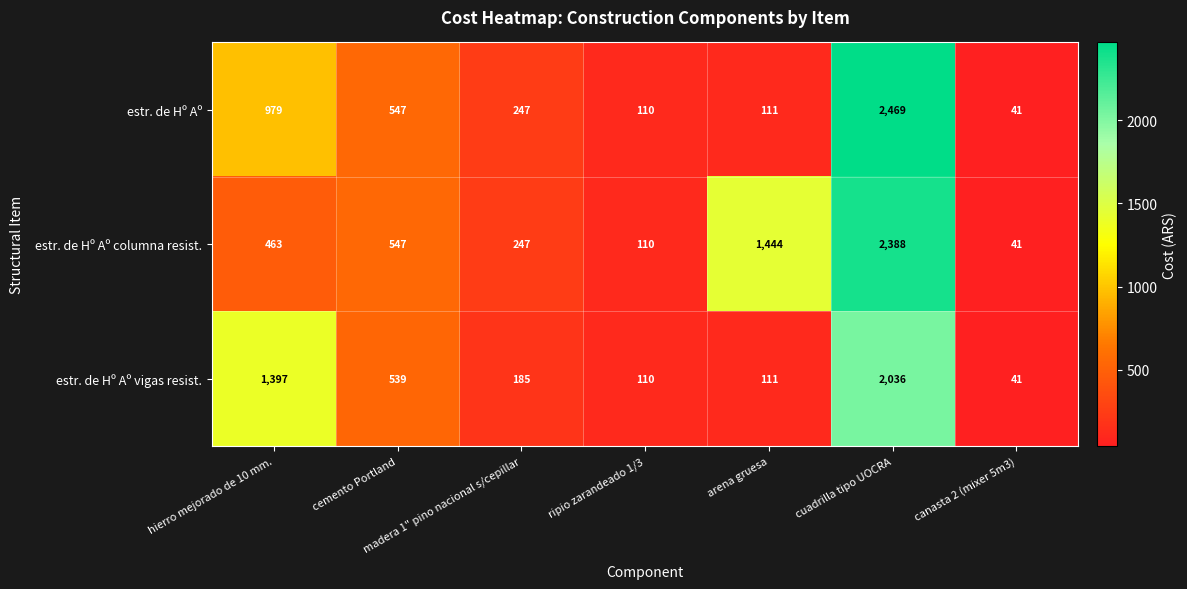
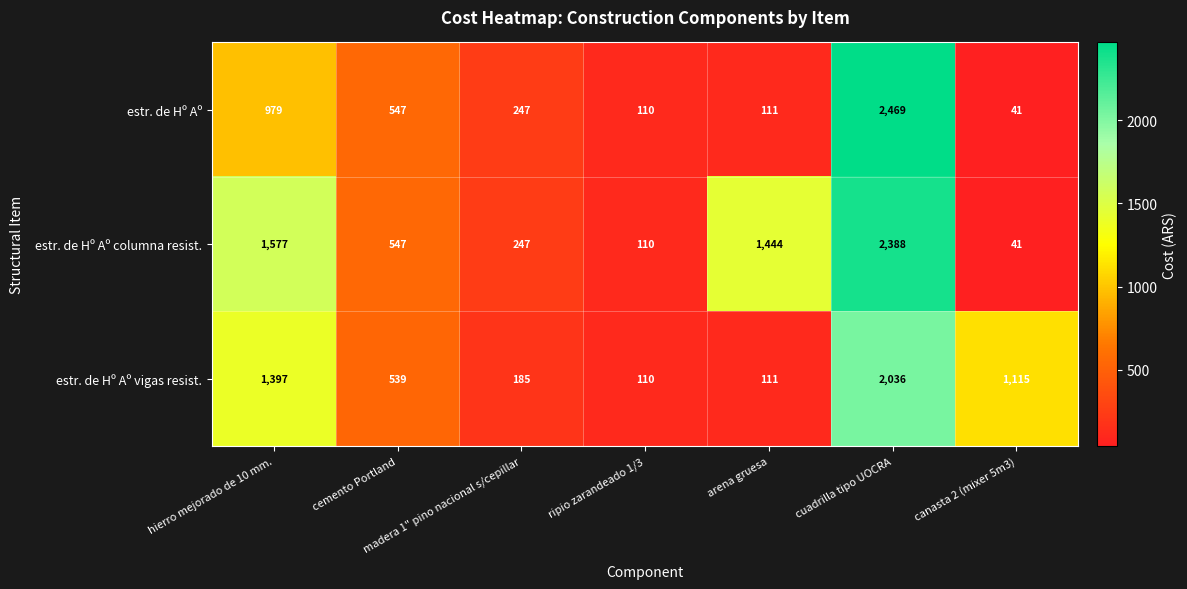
  {
    "estr. de Hº Aº": {
      "hierro mejorado de 10 mm.": "979",
      "cemento Portland": "547",
      "madera 1\" pino nacional s/cepillar": "247",
      "ripio zarandeado 1/3": "110",
      "arena gruesa": "111",
      "cuadrilla tipo UOCRA": "2,469",
      "canasta 2 (mixer 5m3)": "41"
    },
    "estr. de Hº Aº columna resist.": {
-     "hierro mejorado de 10 mm.": "463",
+     "hierro mejorado de 10 mm.": "1,577",
      "cemento Portland": "547",
      "madera 1\" pino nacional s/cepillar": "247",
      "ripio zarandeado 1/3": "110",
      "arena gruesa": "1,444",
      "cuadrilla tipo UOCRA": "2,388",
      "canasta 2 (mixer 5m3)": "41"
    },
    "estr. de Hº Aº vigas resist.": {
      "hierro mejorado de 10 mm.": "1,397",
      "cemento Portland": "539",
      "madera 1\" pino nacional s/cepillar": "185",
      "ripio zarandeado 1/3": "110",
      "arena gruesa": "111",
      "cuadrilla tipo UOCRA": "2,036",
-     "canasta 2 (mixer 5m3)": "41"
+     "canasta 2 (mixer 5m3)": "1,115"
    }
  }
